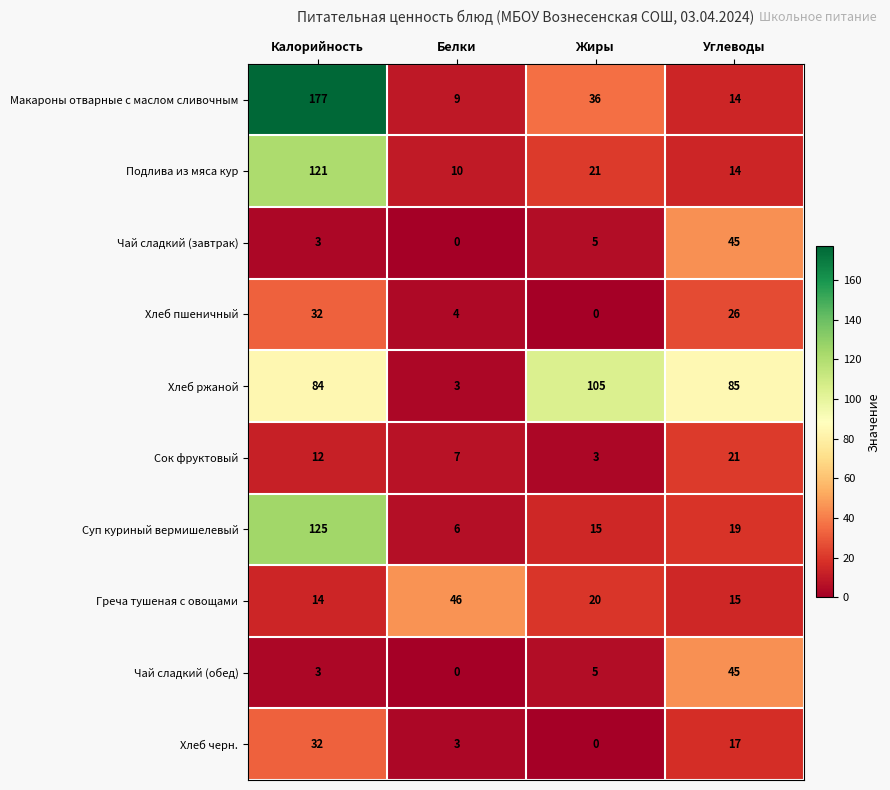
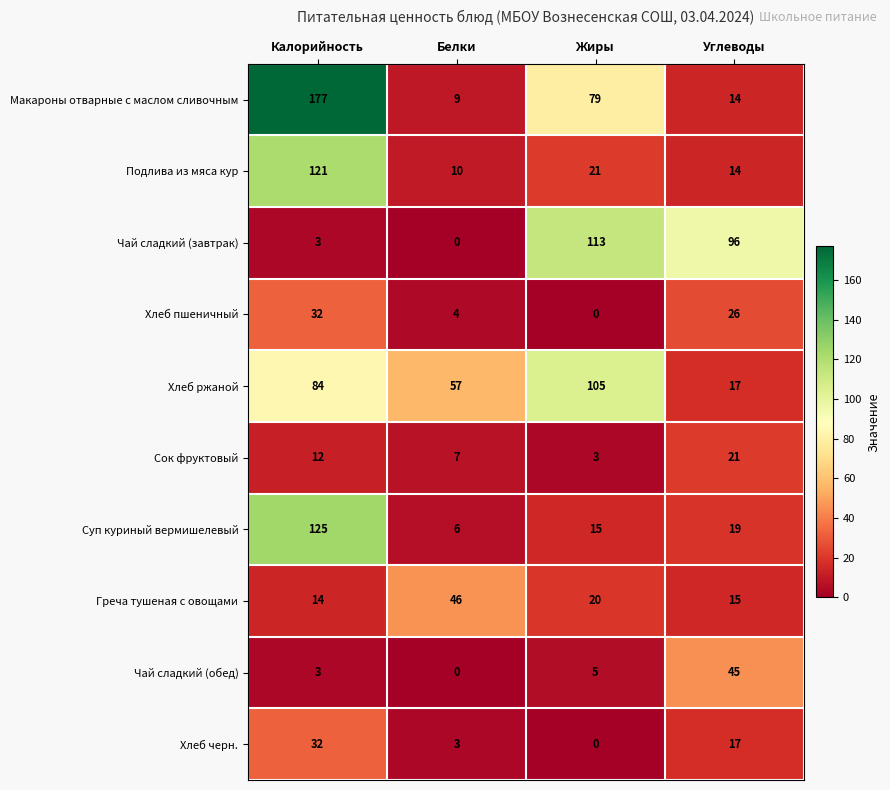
  {
    "Макароны отварные с маслом сливочным": {
      "Калорийность": 177,
      "Белки": 9,
-     "Жиры": 36,
+     "Жиры": 79,
      "Углеводы": 14
    },
    "Подлива из мяса кур": {
      "Калорийность": 121,
      "Белки": 10,
      "Жиры": 21,
      "Углеводы": 14
    },
    "Чай сладкий (завтрак)": {
      "Калорийность": 3,
      "Белки": 0,
-     "Жиры": 5,
-     "Углеводы": 45
+     "Жиры": 113,
+     "Углеводы": 96
    },
    "Хлеб пшеничный": {
      "Калорийность": 32,
      "Белки": 4,
      "Жиры": 0,
      "Углеводы": 26
    },
    "Хлеб ржаной": {
      "Калорийность": 84,
-     "Белки": 3,
+     "Белки": 57,
      "Жиры": 105,
-     "Углеводы": 85
+     "Углеводы": 17
    },
    "Сок фруктовый": {
      "Калорийность": 12,
      "Белки": 7,
      "Жиры": 3,
      "Углеводы": 21
    },
    "Суп куриный вермишелевый": {
      "Калорийность": 125,
      "Белки": 6,
      "Жиры": 15,
      "Углеводы": 19
    },
    "Греча тушеная с овощами": {
      "Калорийность": 14,
      "Белки": 46,
      "Жиры": 20,
      "Углеводы": 15
    },
    "Чай сладкий (обед)": {
      "Калорийность": 3,
      "Белки": 0,
      "Жиры": 5,
      "Углеводы": 45
    },
    "Хлеб черн.": {
      "Калорийность": 32,
      "Белки": 3,
      "Жиры": 0,
      "Углеводы": 17
    }
  }
